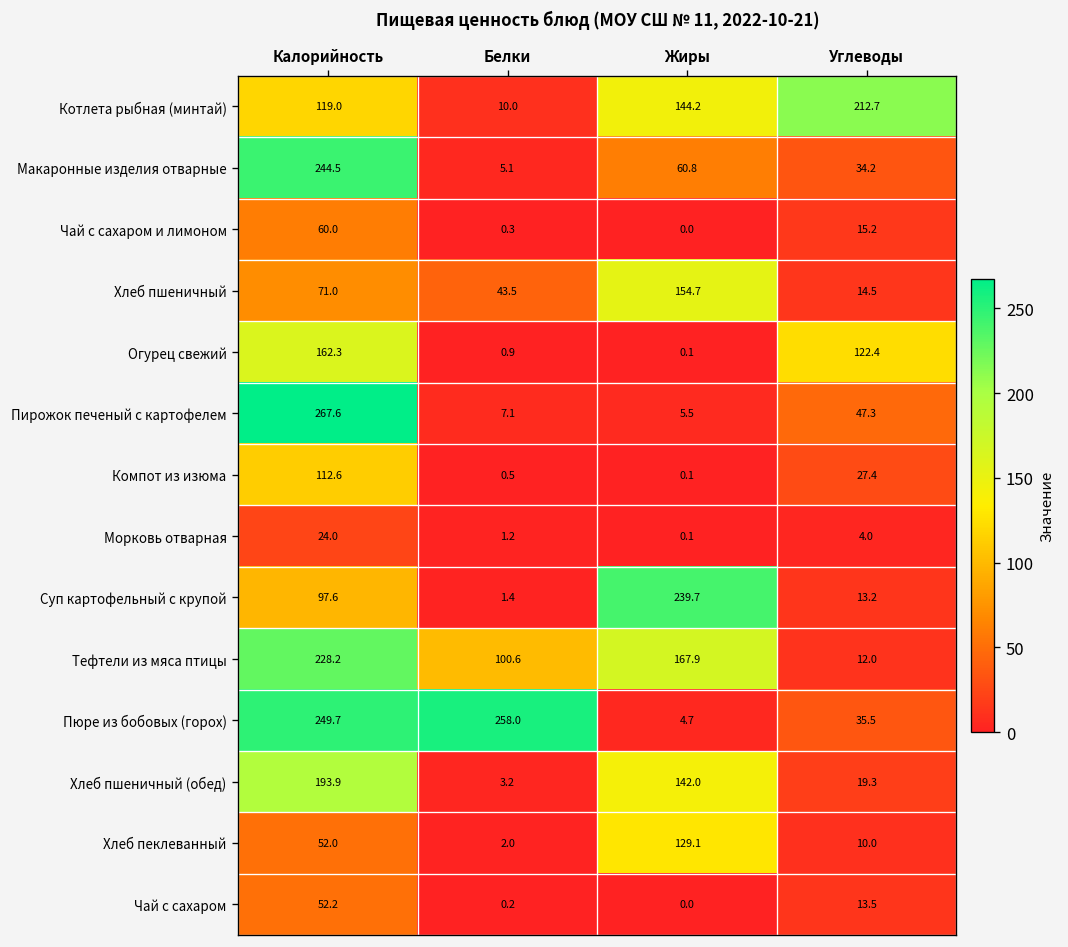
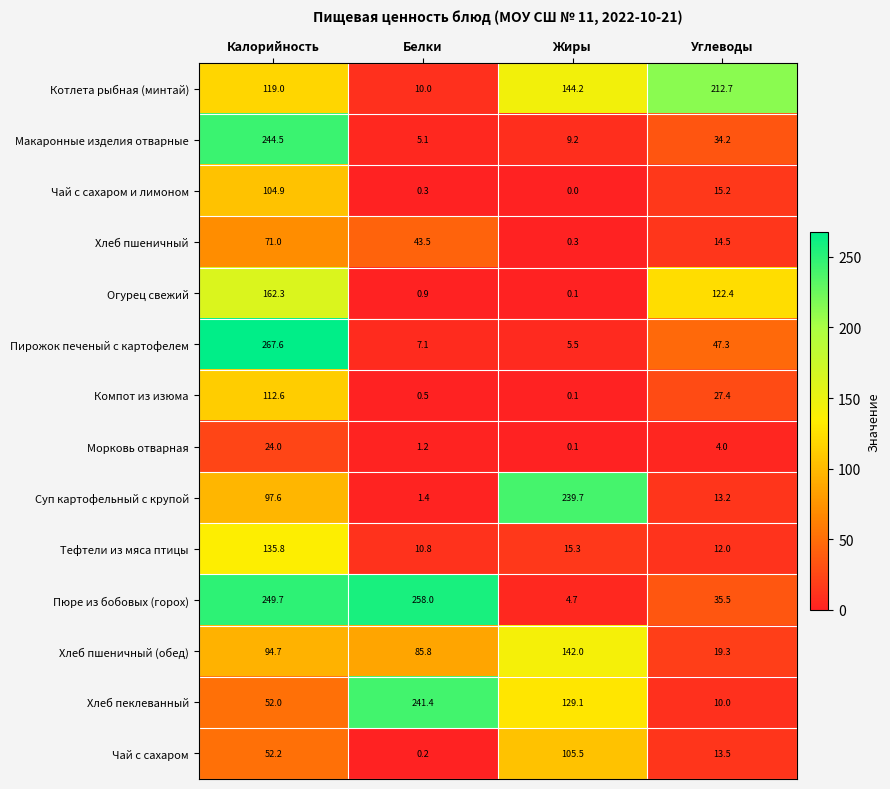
  {
    "Котлета рыбная (минтай)": {
      "Калорийность": 119.0,
      "Белки": 10.0,
      "Жиры": 144.2,
      "Углеводы": 212.7
    },
    "Макаронные изделия отварные": {
      "Калорийность": 244.5,
      "Белки": 5.1,
-     "Жиры": 60.8,
+     "Жиры": 9.2,
      "Углеводы": 34.2
    },
    "Чай с сахаром и лимоном": {
-     "Калорийность": 60.0,
+     "Калорийность": 104.9,
      "Белки": 0.3,
      "Жиры": 0.0,
      "Углеводы": 15.2
    },
    "Хлеб пшеничный": {
      "Калорийность": 71.0,
      "Белки": 43.5,
-     "Жиры": 154.7,
+     "Жиры": 0.3,
      "Углеводы": 14.5
    },
    "Огурец свежий": {
      "Калорийность": 162.3,
      "Белки": 0.9,
      "Жиры": 0.1,
      "Углеводы": 122.4
    },
    "Пирожок печеный с картофелем": {
      "Калорийность": 267.6,
      "Белки": 7.1,
      "Жиры": 5.5,
      "Углеводы": 47.3
    },
    "Компот из изюма": {
      "Калорийность": 112.6,
      "Белки": 0.5,
      "Жиры": 0.1,
      "Углеводы": 27.4
    },
    "Морковь отварная": {
      "Калорийность": 24.0,
      "Белки": 1.2,
      "Жиры": 0.1,
      "Углеводы": 4.0
    },
    "Суп картофельный с крупой": {
      "Калорийность": 97.6,
      "Белки": 1.4,
      "Жиры": 239.7,
      "Углеводы": 13.2
    },
    "Тефтели из мяса птицы": {
-     "Калорийность": 228.2,
-     "Белки": 100.6,
-     "Жиры": 167.9,
+     "Калорийность": 135.8,
+     "Белки": 10.8,
+     "Жиры": 15.3,
      "Углеводы": 12.0
    },
    "Пюре из бобовых (горох)": {
      "Калорийность": 249.7,
      "Белки": 258.0,
      "Жиры": 4.7,
      "Углеводы": 35.5
    },
    "Хлеб пшеничный (обед)": {
-     "Калорийность": 193.9,
-     "Белки": 3.2,
+     "Калорийность": 94.7,
+     "Белки": 85.8,
      "Жиры": 142.0,
      "Углеводы": 19.3
    },
    "Хлеб пеклеванный": {
      "Калорийность": 52.0,
-     "Белки": 2.0,
+     "Белки": 241.4,
      "Жиры": 129.1,
      "Углеводы": 10.0
    },
    "Чай с сахаром": {
      "Калорийность": 52.2,
      "Белки": 0.2,
-     "Жиры": 0.0,
+     "Жиры": 105.5,
      "Углеводы": 13.5
    }
  }
